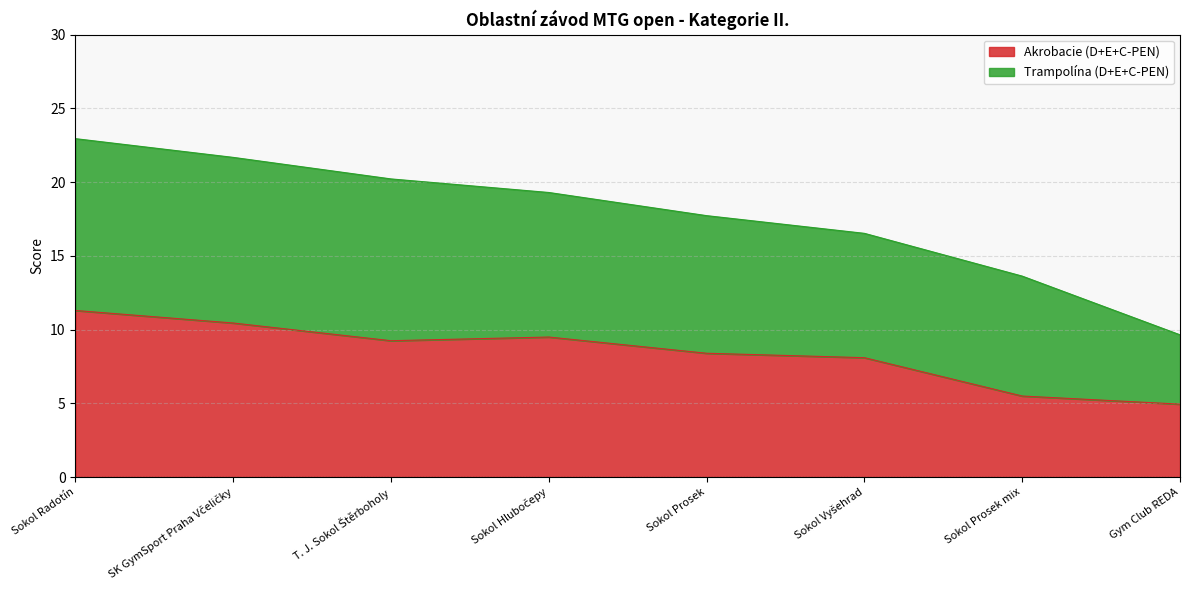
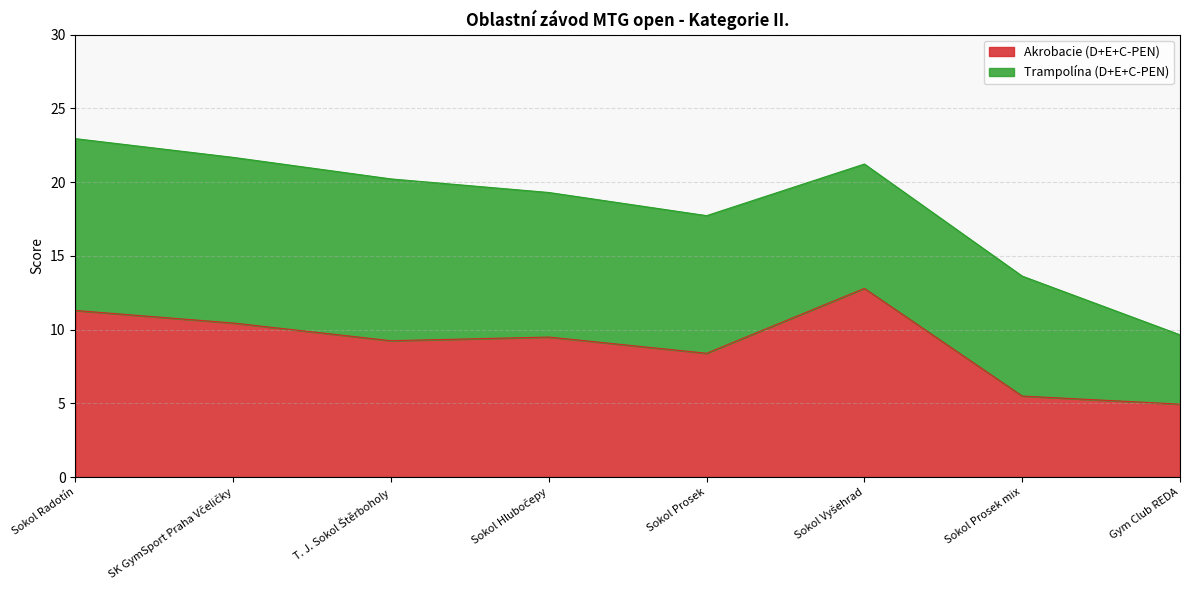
  {
    "Akrobacie (D+E+C-PEN)": {
      "Sokol Radotín": 11.3,
      "SK GymSport Praha Včeličky": 10.5,
      "T. J. Sokol Štěrboholy": 9.3,
      "Sokol Hlubočepy": 9.5,
      "Sokol Prosek": 8.4,
-     "Sokol Vyšehrad": 8.1,
+     "Sokol Vyšehrad": 12.8,
      "Sokol Prosek mix": 5.5,
      "Gym Club REDA": 5.0
    },
    "Trampolína (D+E+C-PEN)": {
      "Sokol Radotín": 11.7,
      "SK GymSport Praha Včeličky": 11.2,
      "T. J. Sokol Štěrboholy": 11.0,
      "Sokol Hlubočepy": 9.8,
      "Sokol Prosek": 9.3,
      "Sokol Vyšehrad": 8.4,
      "Sokol Prosek mix": 8.1,
      "Gym Club REDA": 4.7
    }
  }
